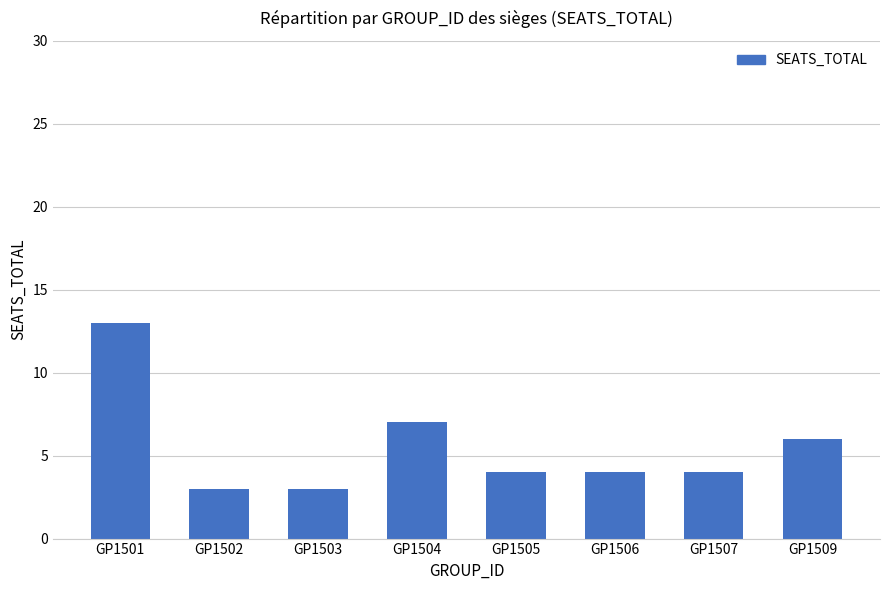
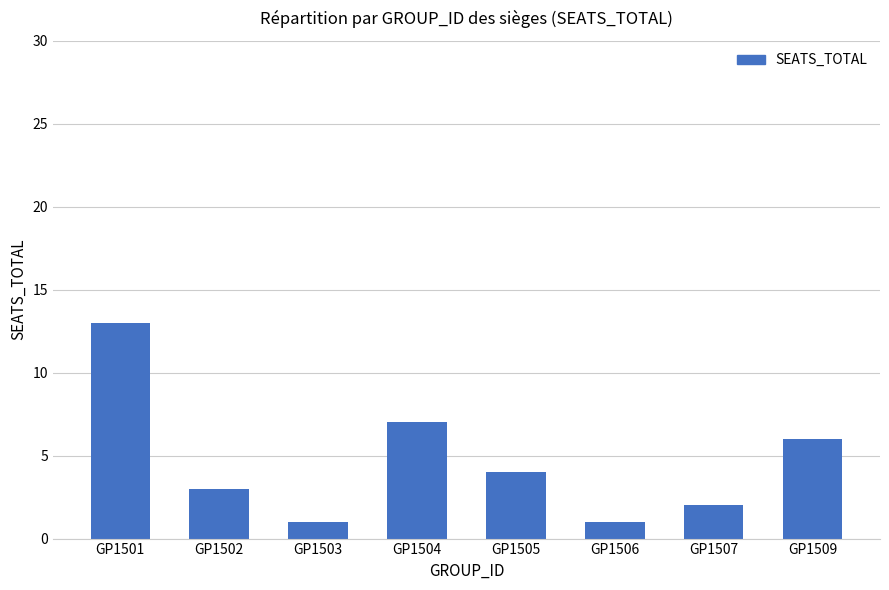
  {
    "GP1501": 13,
    "GP1502": 3,
-   "GP1503": 3,
+   "GP1503": 1,
    "GP1504": 7,
    "GP1505": 4,
-   "GP1506": 4,
-   "GP1507": 4,
+   "GP1506": 1,
+   "GP1507": 2,
    "GP1509": 6
  }
